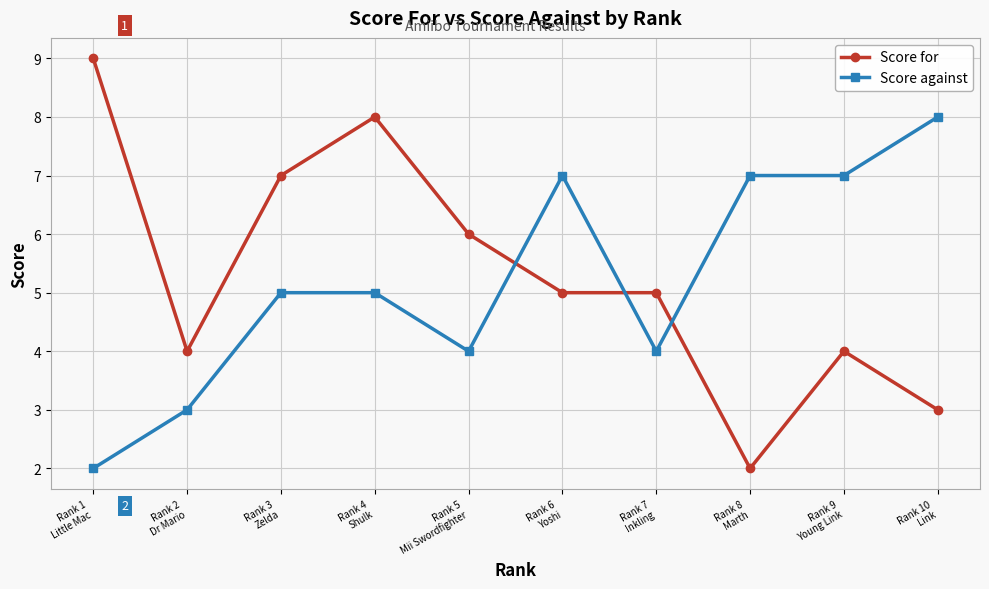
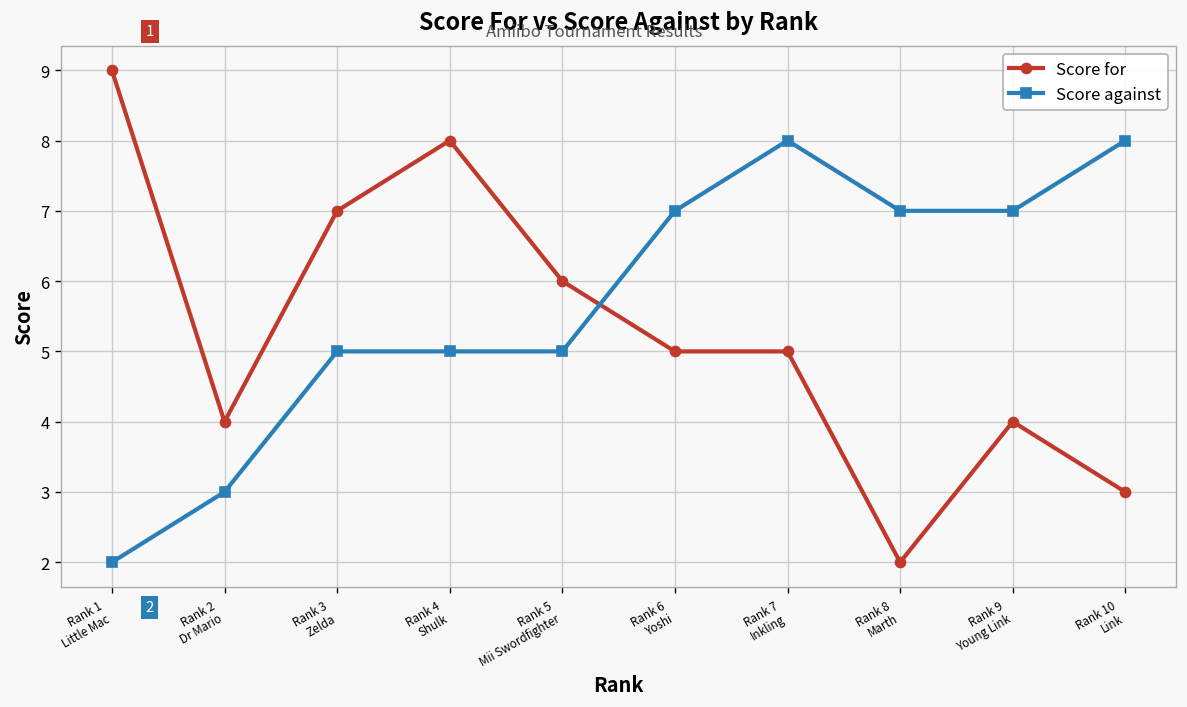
  {
    "Score for": {
      "Rank 1 Little Mac": 9,
      "Rank 2 Dr Mario": 4,
      "Rank 3 Zelda": 7,
      "Rank 4 Shulk": 8,
      "Rank 5 Mii Swordfighter": 6,
      "Rank 6 Yoshi": 5,
      "Rank 7 Inkling": 5,
      "Rank 8 Marth": 2,
      "Rank 9 Young Link": 4,
      "Rank 10 Link": 3
    },
    "Score against": {
      "Rank 1 Little Mac": 2,
      "Rank 2 Dr Mario": 3,
      "Rank 3 Zelda": 5,
      "Rank 4 Shulk": 5,
-     "Rank 5 Mii Swordfighter": 4,
+     "Rank 5 Mii Swordfighter": 5,
      "Rank 6 Yoshi": 7,
-     "Rank 7 Inkling": 4,
+     "Rank 7 Inkling": 8,
      "Rank 8 Marth": 7,
      "Rank 9 Young Link": 7,
      "Rank 10 Link": 8
    }
  }
